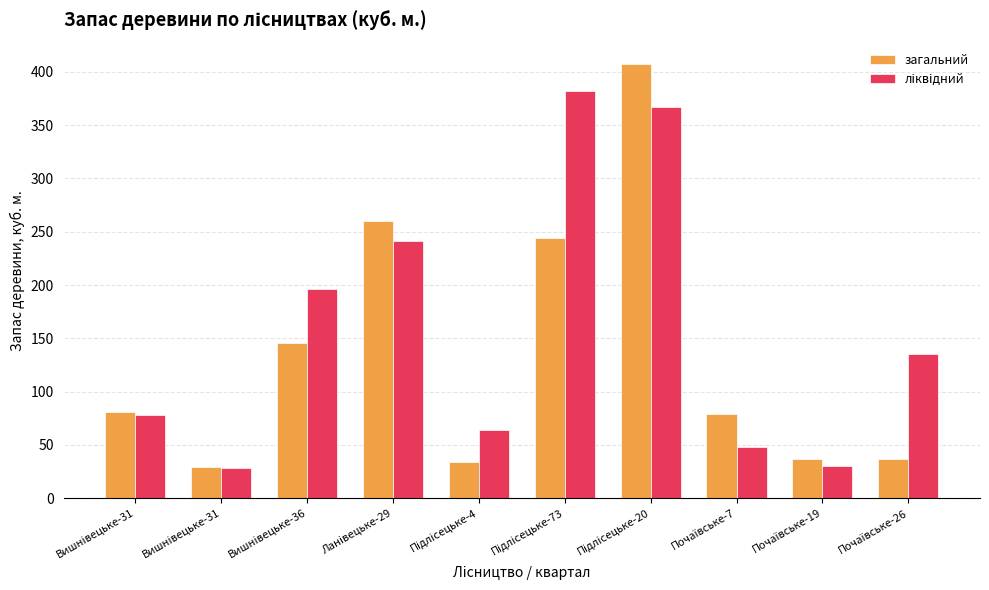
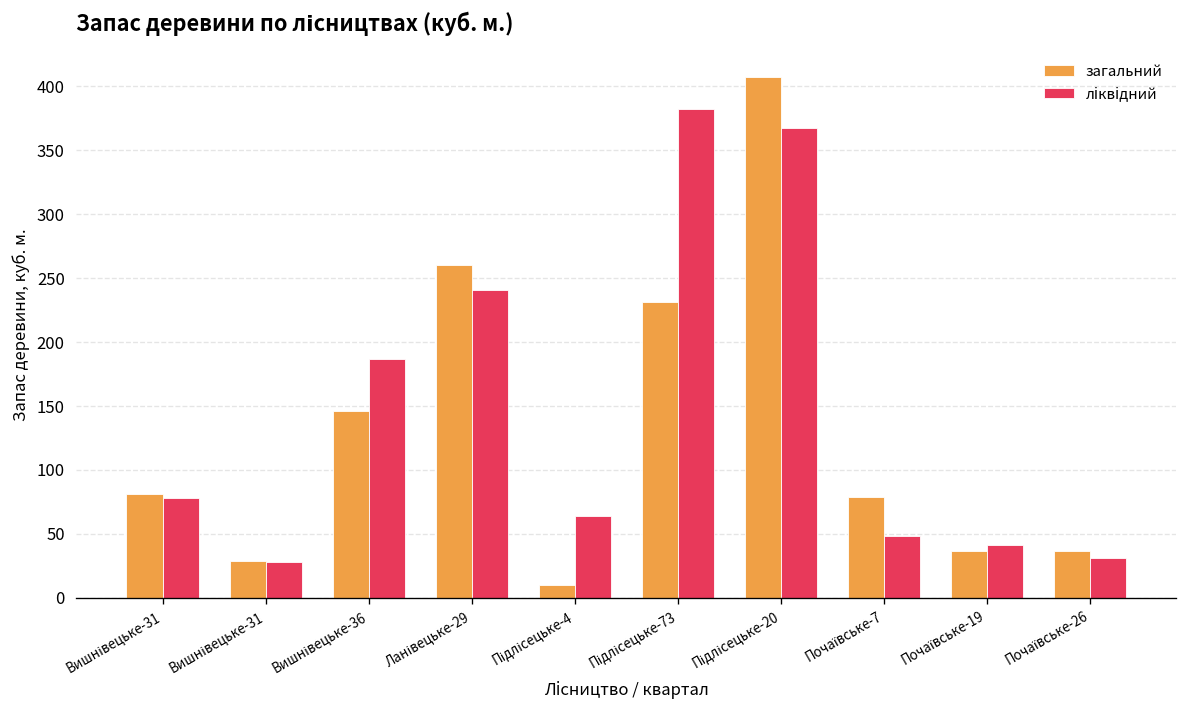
  {
    "загальний": {
      "Вишнівецьке-36": 146,
      "Ланівецьке-29": 260,
-     "Підлісецьке-4": 34,
-     "Підлісецьке-73": 244,
+     "Підлісецьке-4": 10,
+     "Підлісецьке-73": 231,
      "Підлісецьке-20": 407,
      "Почаївське-7": 79,
      "Почаївське-19": 37,
      "Почаївське-26": 37
    },
    "ліквідний": {
-     "Вишнівецьке-36": 196,
+     "Вишнівецьке-36": 187,
      "Ланівецьке-29": 241,
      "Підлісецьке-4": 64,
      "Підлісецьке-73": 382,
      "Підлісецьке-20": 367,
      "Почаївське-7": 48,
-     "Почаївське-19": 30,
-     "Почаївське-26": 135
+     "Почаївське-19": 41,
+     "Почаївське-26": 31
    }
  }
